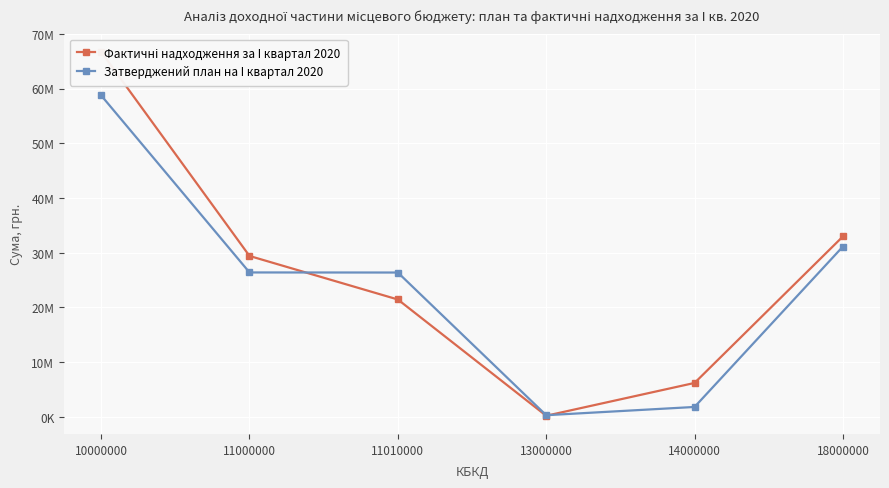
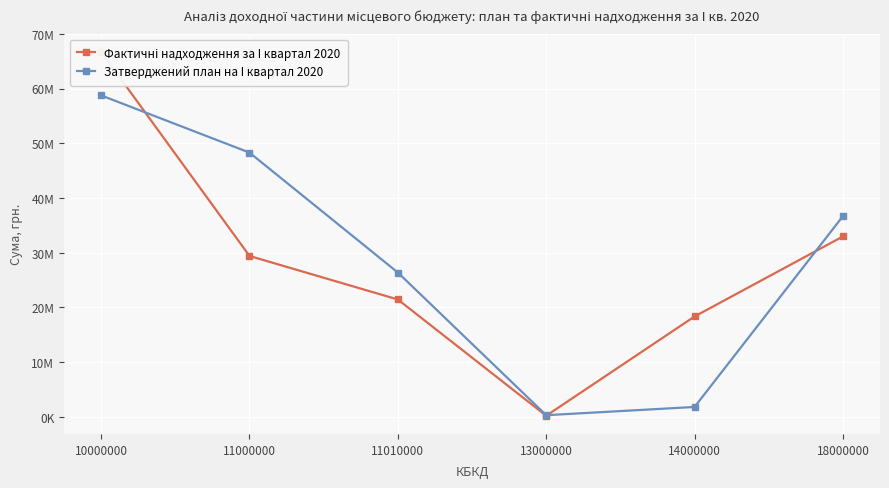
  {
    "Фактичні надходження за І квартал 2020": {
      "11000000": 29000000,
      "11010000": 21000000,
-     "14000000": 6000000,
+     "14000000": 18000000,
      "18000000": 33000000
    },
    "Затверджений план на І квартал 2020": {
      "10000000": 59000000,
-     "11000000": 26000000,
+     "11000000": 48000000,
      "11010000": 26000000,
      "14000000": 2000000,
-     "18000000": 31000000
+     "18000000": 37000000
    }
  }
